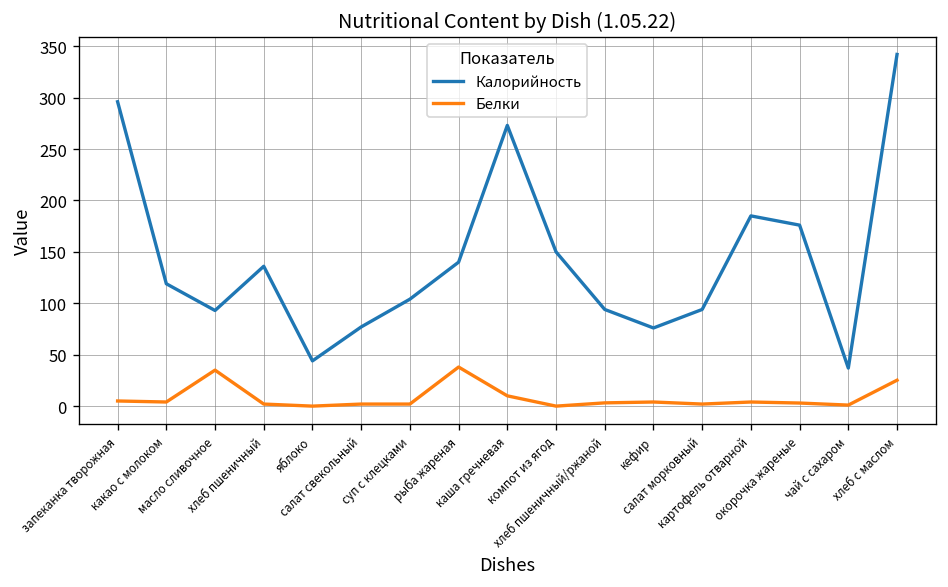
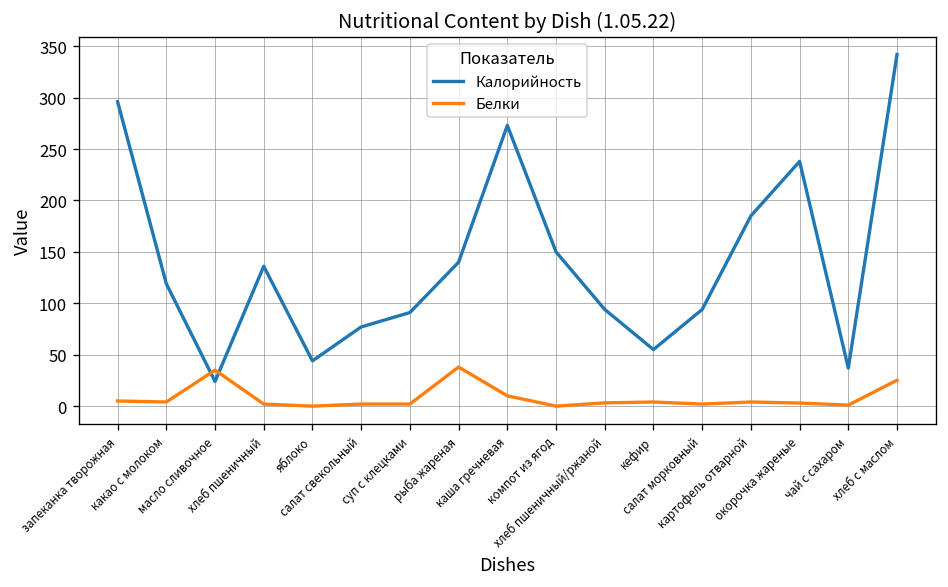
  {
    "Калорийность": {
      "запеканка творожная": 300,
      "какао с молоком": 120,
-     "масло сливочное": 90,
+     "масло сливочное": 20,
      "хлеб пшеничный": 140,
      "яблоко": 40,
      "салат свекольный": 80,
-     "суп с клецками": 100,
+     "суп с клецками": 90,
      "рыба жареная": 140,
      "каша гречневая": 270,
      "компот из ягод": 150,
      "хлеб пшеничный/ржаной": 90,
-     "кефир": 80,
+     "кефир": 60,
      "салат морковный": 90,
      "картофель отварной": 190,
-     "окорочка жареные": 180,
+     "окорочка жареные": 240,
      "чай с сахаром": 40,
      "хлеб с маслом": 340
    },
    "Белки": {
      "запеканка творожная": 10,
      "какао с молоком": 0,
      "масло сливочное": 40,
      "хлеб пшеничный": 0,
      "яблоко": 0,
      "салат свекольный": 0,
      "суп с клецками": 0,
      "рыба жареная": 40,
      "каша гречневая": 10,
      "компот из ягод": 0,
      "хлеб пшеничный/ржаной": 0,
      "кефир": 0,
      "салат морковный": 0,
      "картофель отварной": 0,
      "окорочка жареные": 0,
      "чай с сахаром": 0,
      "хлеб с маслом": 30
    }
  }
